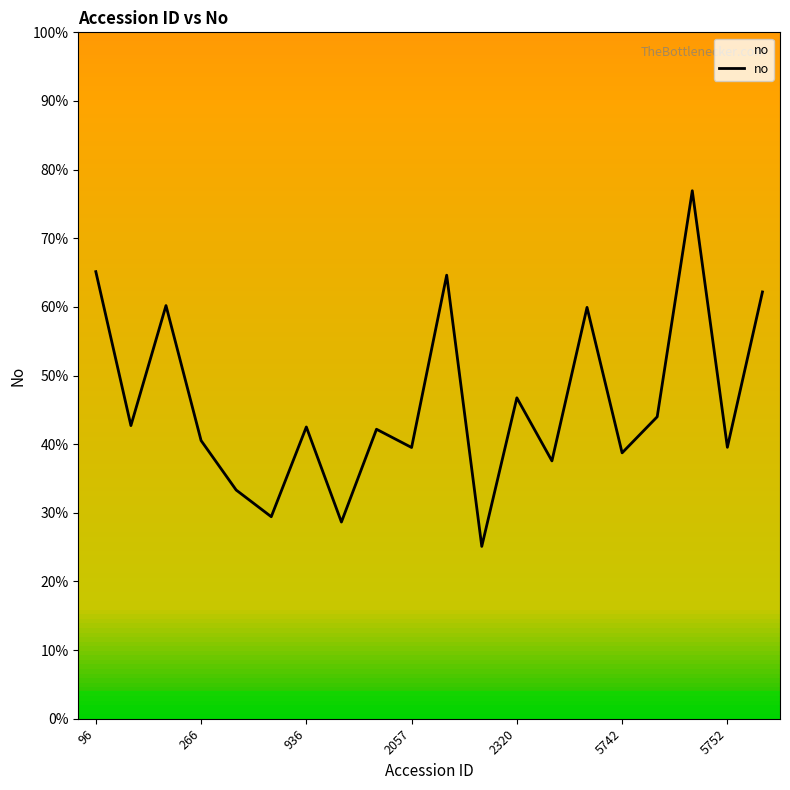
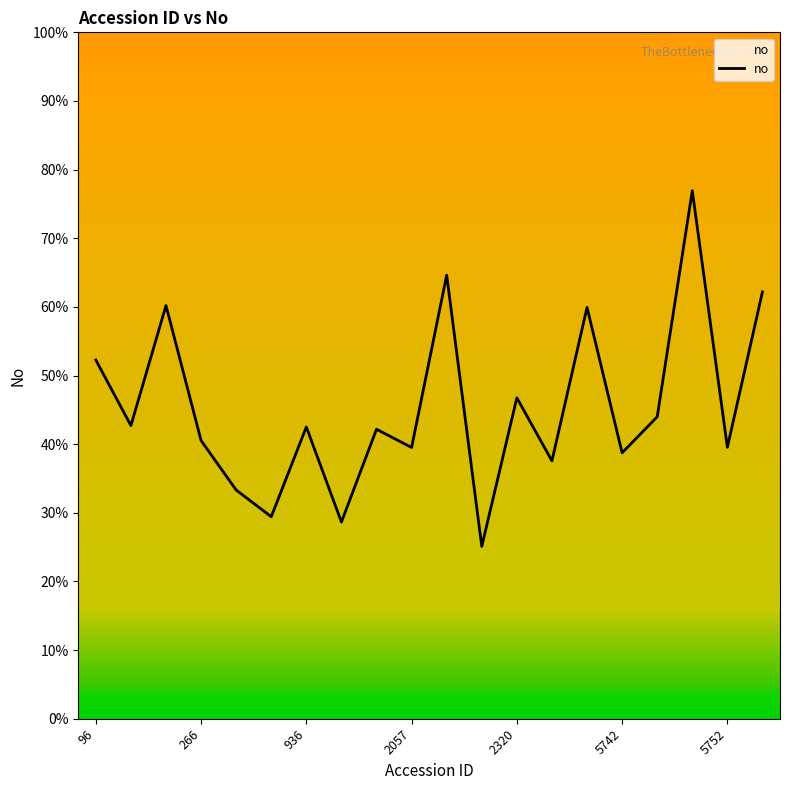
  {
-   "96": "65%",
+   "96": "52%",
    "266": "41%",
    "936": "43%",
    "2057": "40%",
    "2320": "47%",
    "5742": "39%",
    "5752": "40%"
  }
